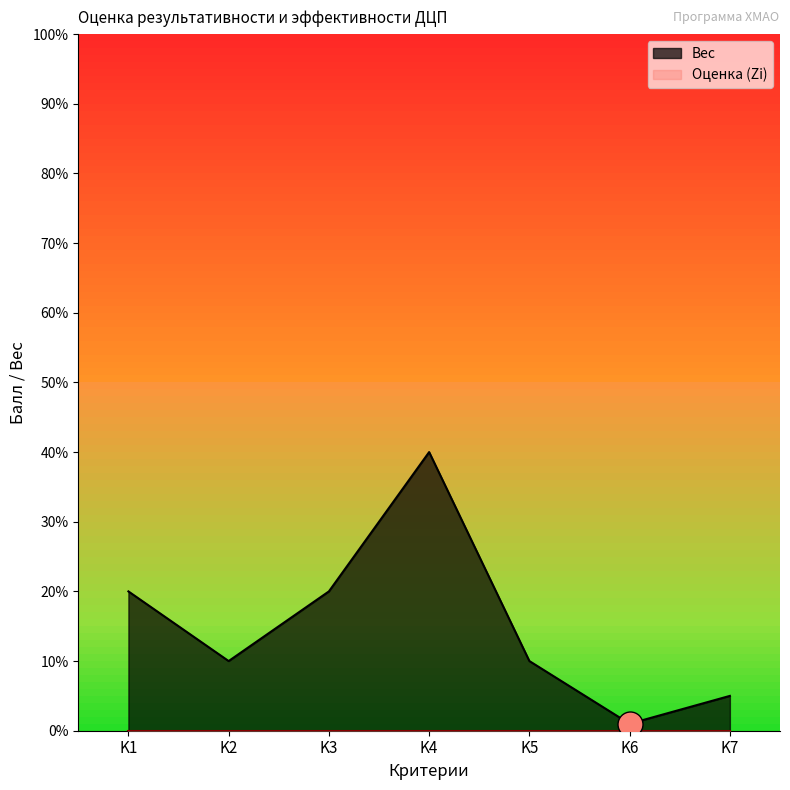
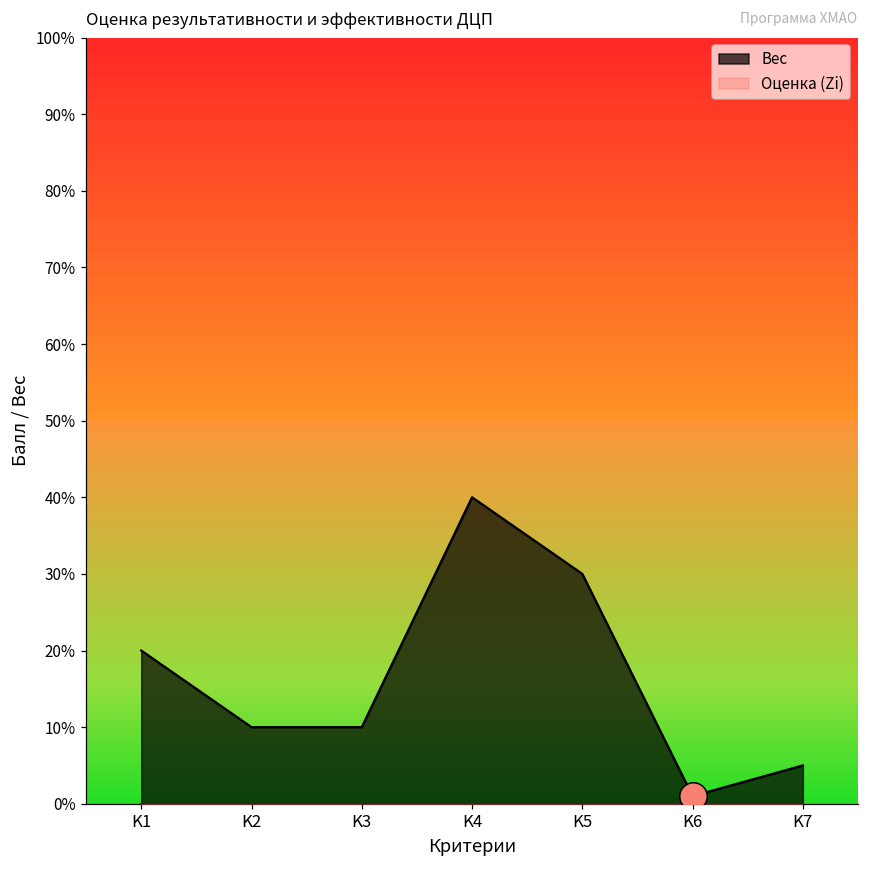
  {
    "Вес": {
      "K1": "20%",
      "K2": "10%",
-     "K3": "20%",
+     "K3": "10%",
      "K4": "40%",
-     "K5": "10%",
+     "K5": "30%",
      "K7": "5%"
    }
  }
